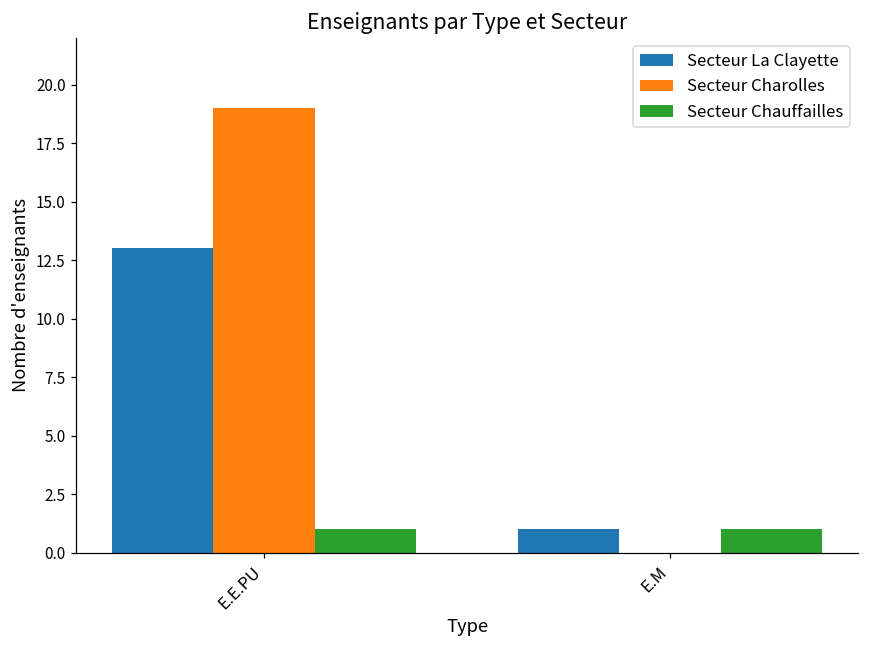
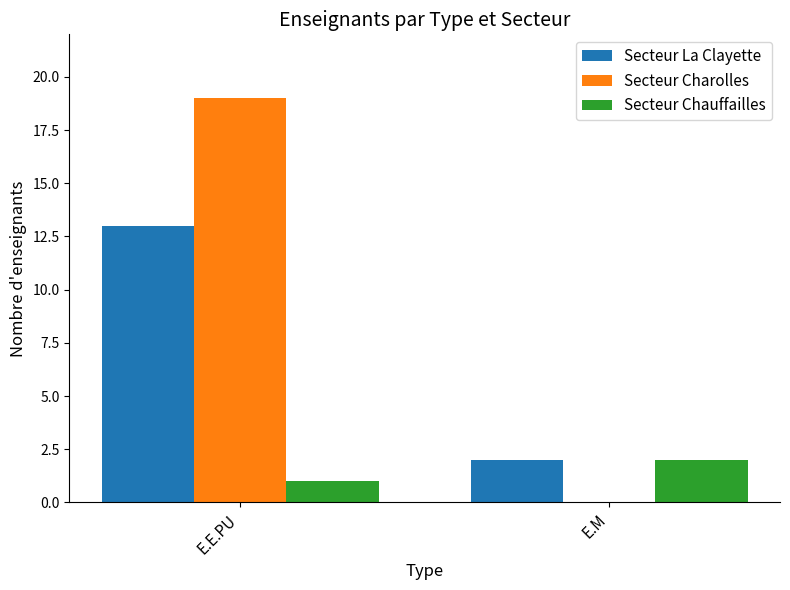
  {
    "Secteur La Clayette": {
      "E.E.PU": 13,
-     "E.M": 1
+     "E.M": 2
    },
    "Secteur Charolles": {
      "E.E.PU": 19,
      "E.M": 0
    },
    "Secteur Chauffailles": {
      "E.E.PU": 1,
-     "E.M": 1
+     "E.M": 2
    }
  }
